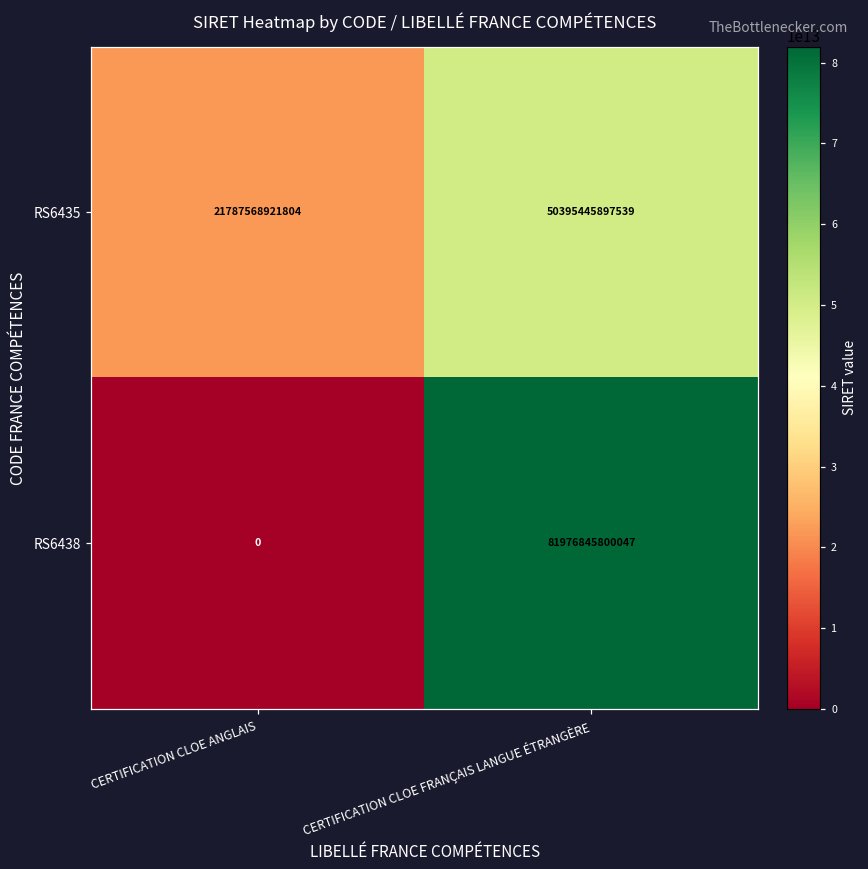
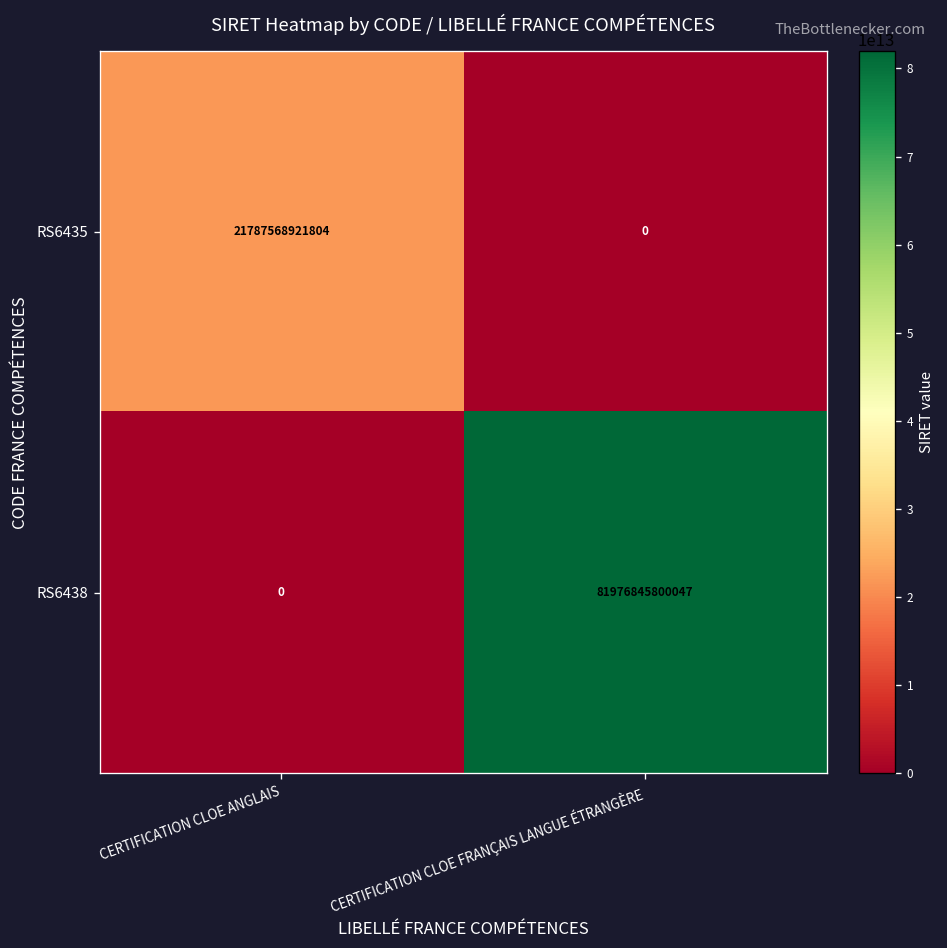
  {
    "RS6435": {
      "CERTIFICATION CLOE ANGLAIS": 21787568921804,
-     "CERTIFICATION CLOE FRANÇAIS LANGUE ÉTRANGÈRE": 50395445897539
+     "CERTIFICATION CLOE FRANÇAIS LANGUE ÉTRANGÈRE": 0
    },
    "RS6438": {
      "CERTIFICATION CLOE ANGLAIS": 0,
      "CERTIFICATION CLOE FRANÇAIS LANGUE ÉTRANGÈRE": 81976845800047
    }
  }
